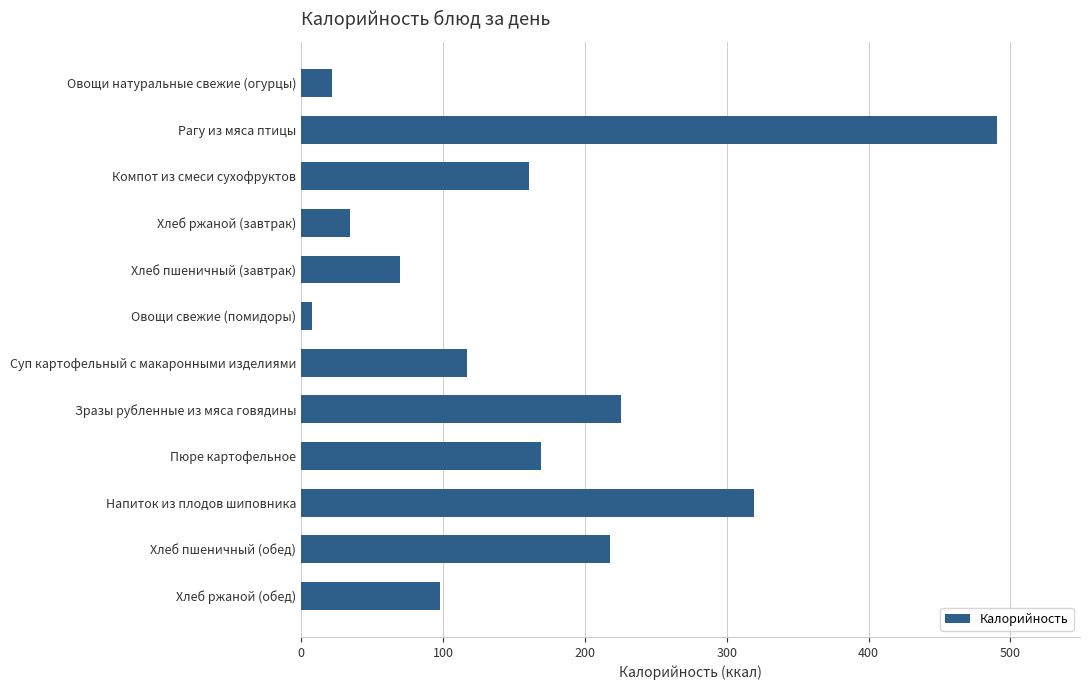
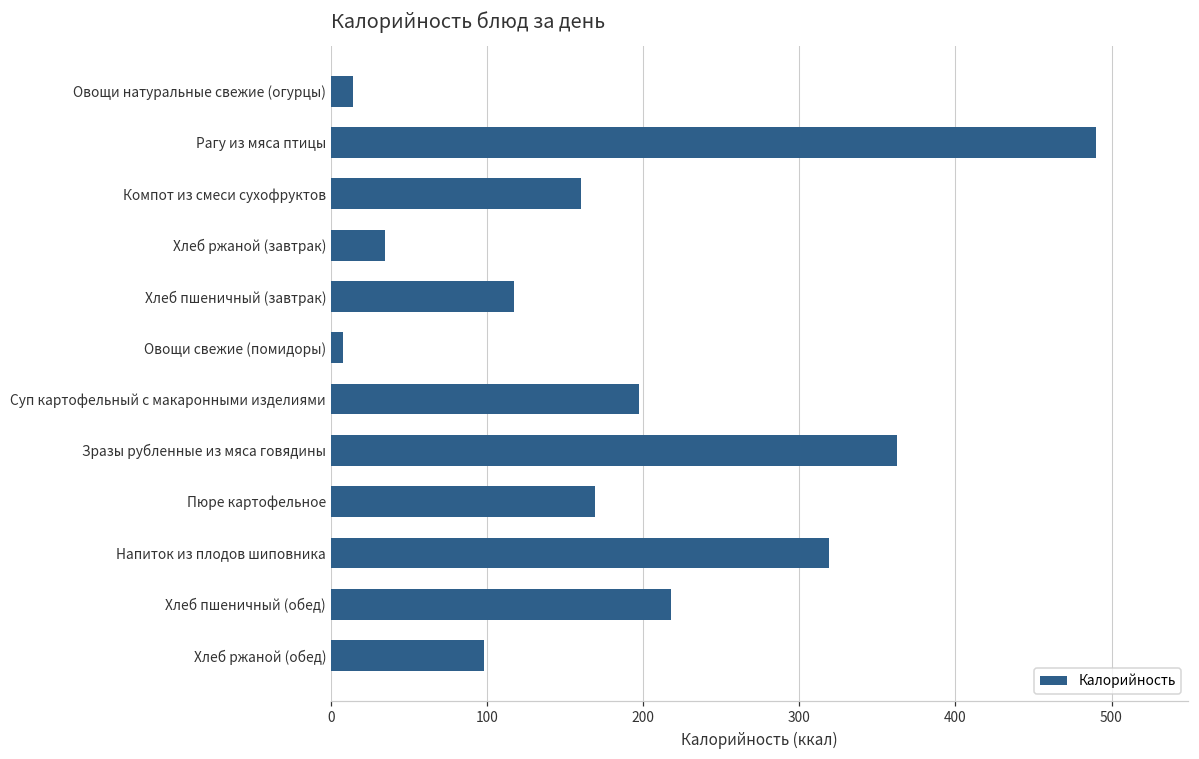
  {
-   "Овощи натуральные свежие (огурцы)": 22,
+   "Овощи натуральные свежие (огурцы)": 14,
    "Рагу из мяса птицы": 490,
    "Компот из смеси сухофруктов": 160,
    "Хлеб ржаной (завтрак)": 34,
-   "Хлеб пшеничный (завтрак)": 70,
+   "Хлеб пшеничный (завтрак)": 117,
    "Овощи свежие (помидоры)": 7,
-   "Суп картофельный с макаронными изделиями": 117,
-   "Зразы рубленные из мяса говядины": 225,
+   "Суп картофельный с макаронными изделиями": 197,
+   "Зразы рубленные из мяса говядины": 363,
    "Пюре картофельное": 169,
    "Напиток из плодов шиповника": 319,
    "Хлеб пшеничный (обед)": 218,
    "Хлеб ржаной (обед)": 98
  }
